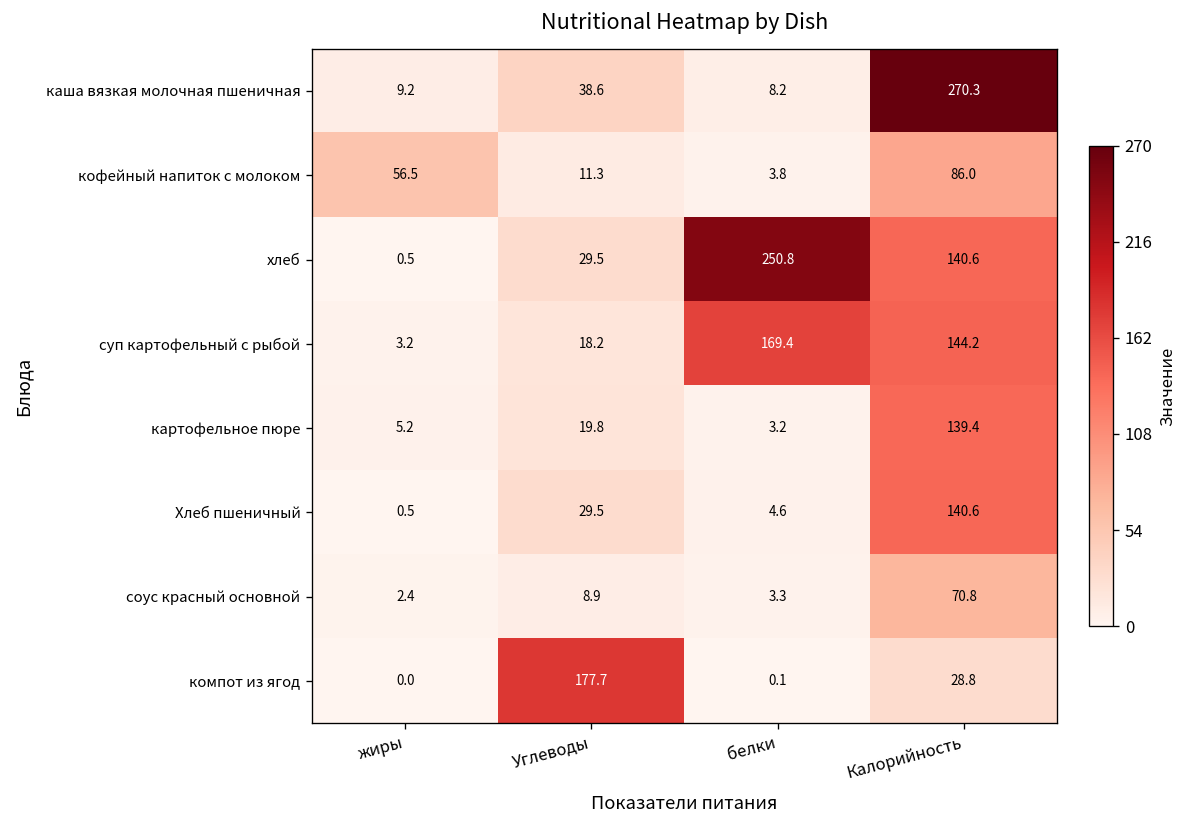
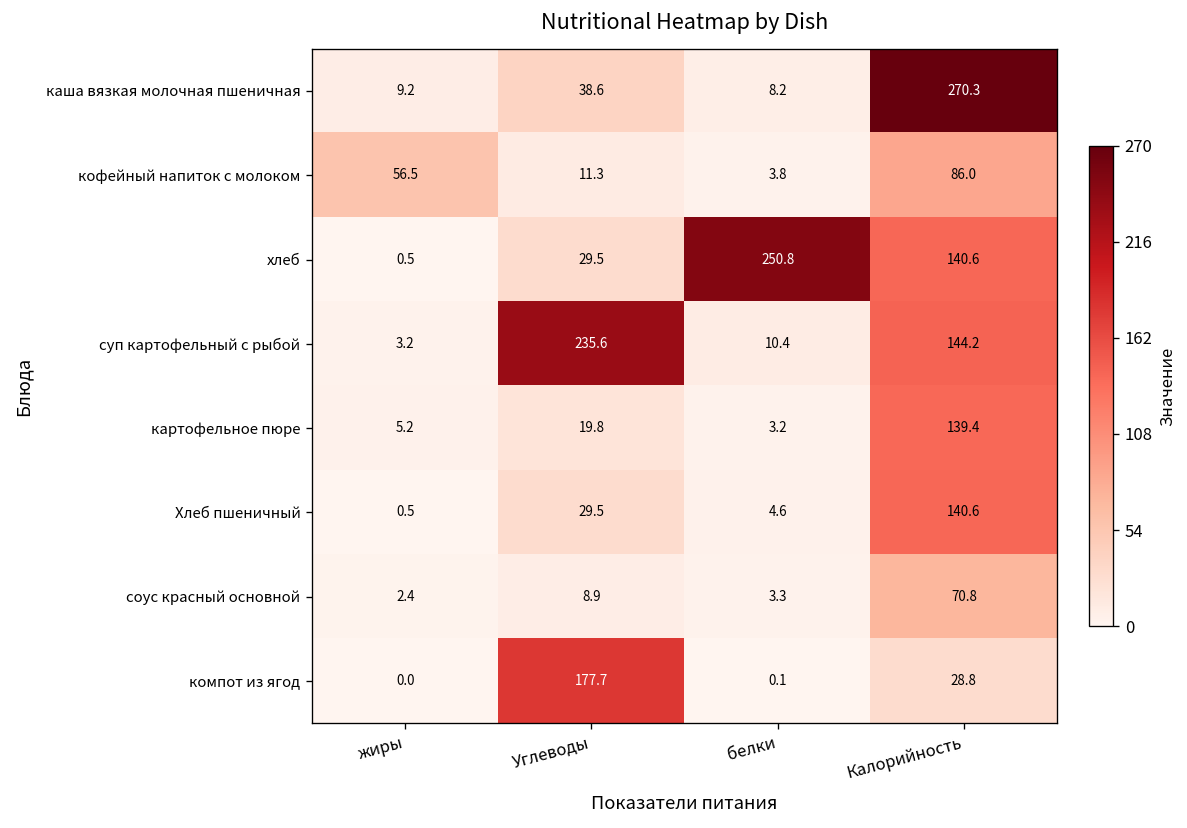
  {
    "каша вязкая молочная пшеничная": {
      "жиры": 9.2,
      "Углеводы": 38.6,
      "белки": 8.2,
      "Калорийность": 270.3
    },
    "кофейный напиток с молоком": {
      "жиры": 56.5,
      "Углеводы": 11.3,
      "белки": 3.8,
      "Калорийность": 86.0
    },
    "хлеб": {
      "жиры": 0.5,
      "Углеводы": 29.5,
      "белки": 250.8,
      "Калорийность": 140.6
    },
    "суп картофельный с рыбой": {
      "жиры": 3.2,
-     "Углеводы": 18.2,
-     "белки": 169.4,
+     "Углеводы": 235.6,
+     "белки": 10.4,
      "Калорийность": 144.2
    },
    "картофельное пюре": {
      "жиры": 5.2,
      "Углеводы": 19.8,
      "белки": 3.2,
      "Калорийность": 139.4
    },
    "Хлеб пшеничный": {
      "жиры": 0.5,
      "Углеводы": 29.5,
      "белки": 4.6,
      "Калорийность": 140.6
    },
    "соус красный основной": {
      "жиры": 2.4,
      "Углеводы": 8.9,
      "белки": 3.3,
      "Калорийность": 70.8
    },
    "компот из ягод": {
      "жиры": 0.0,
      "Углеводы": 177.7,
      "белки": 0.1,
      "Калорийность": 28.8
    }
  }
